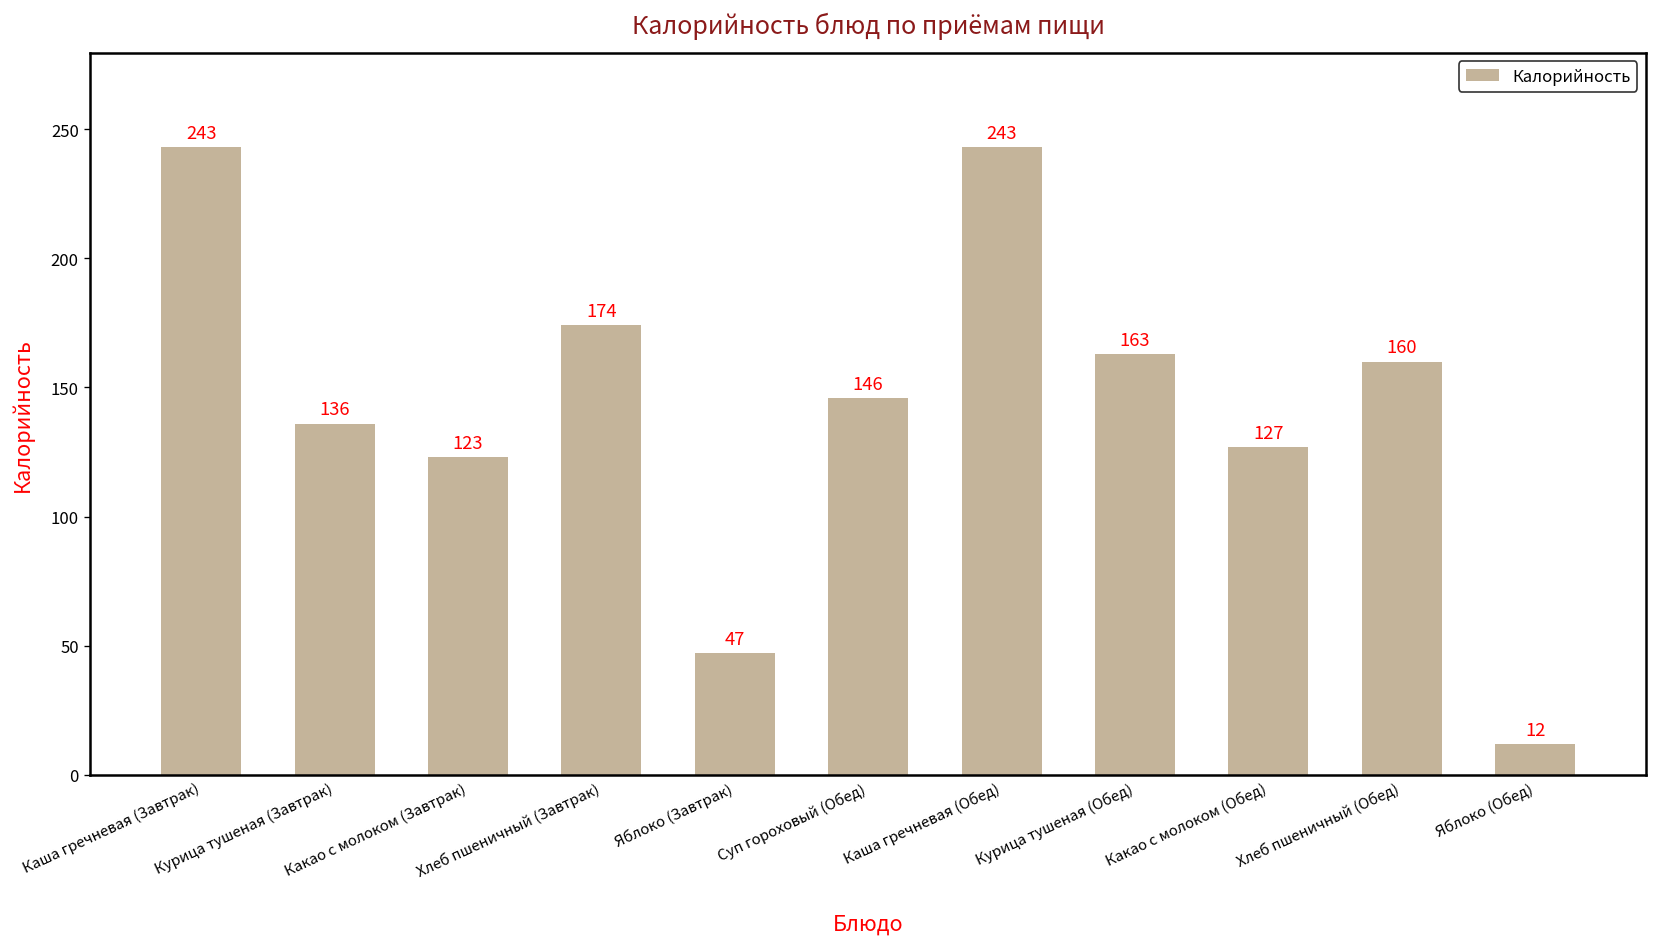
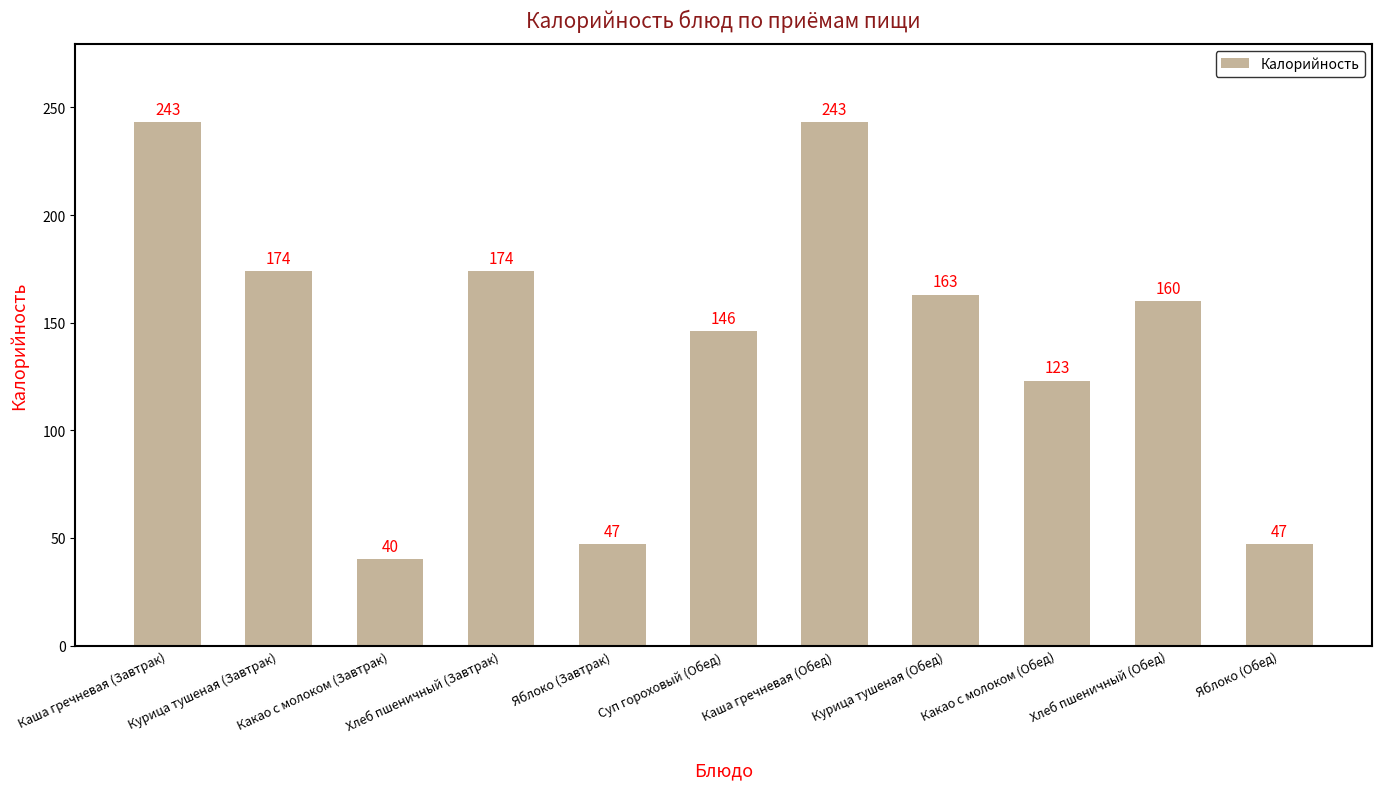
  {
    "Каша гречневая (Завтрак)": 243,
-   "Курица тушеная (Завтрак)": 136,
-   "Какао с молоком (Завтрак)": 123,
+   "Курица тушеная (Завтрак)": 174,
+   "Какао с молоком (Завтрак)": 40,
    "Хлеб пшеничный (Завтрак)": 174,
    "Яблоко (Завтрак)": 47,
    "Суп гороховый (Обед)": 146,
    "Каша гречневая (Обед)": 243,
    "Курица тушеная (Обед)": 163,
-   "Какао с молоком (Обед)": 127,
+   "Какао с молоком (Обед)": 123,
    "Хлеб пшеничный (Обед)": 160,
-   "Яблоко (Обед)": 12
+   "Яблоко (Обед)": 47
  }
